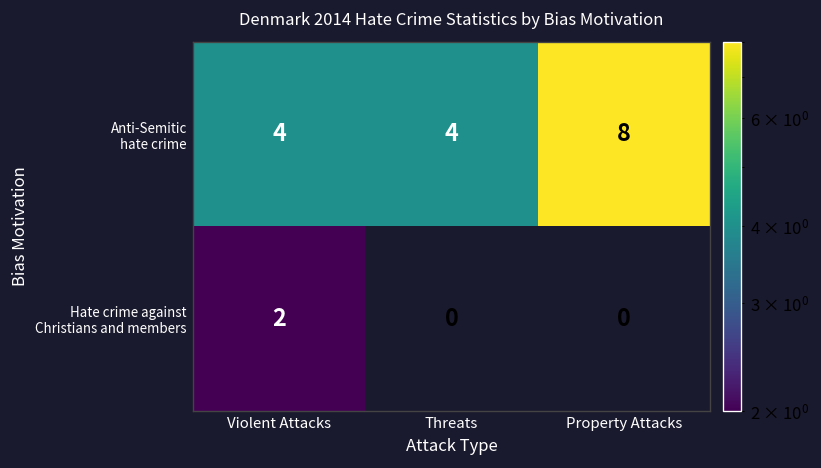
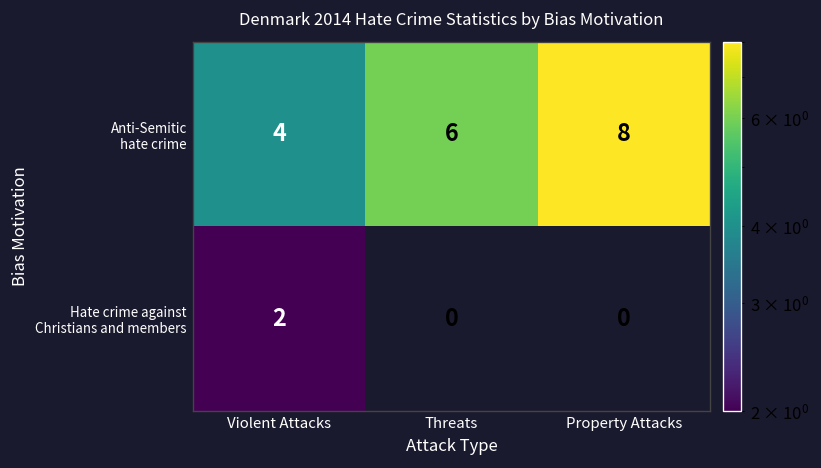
  {
    "Anti-Semitic hate crime": {
      "Violent Attacks": 4,
-     "Threats": 4,
+     "Threats": 6,
      "Property Attacks": 8
    },
    "Hate crime against Christians and members": {
      "Violent Attacks": 2
    }
  }
